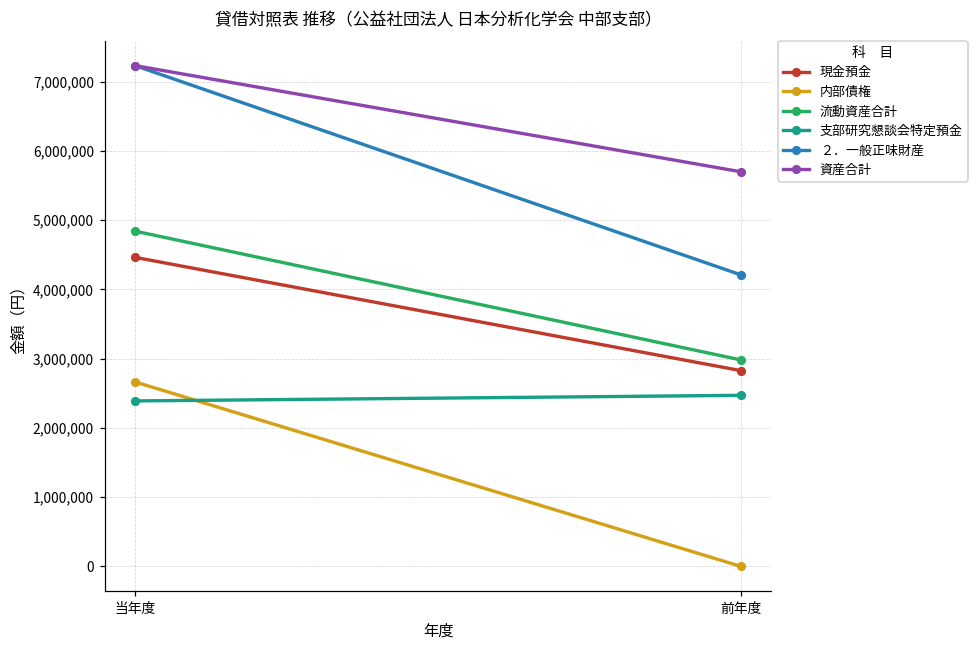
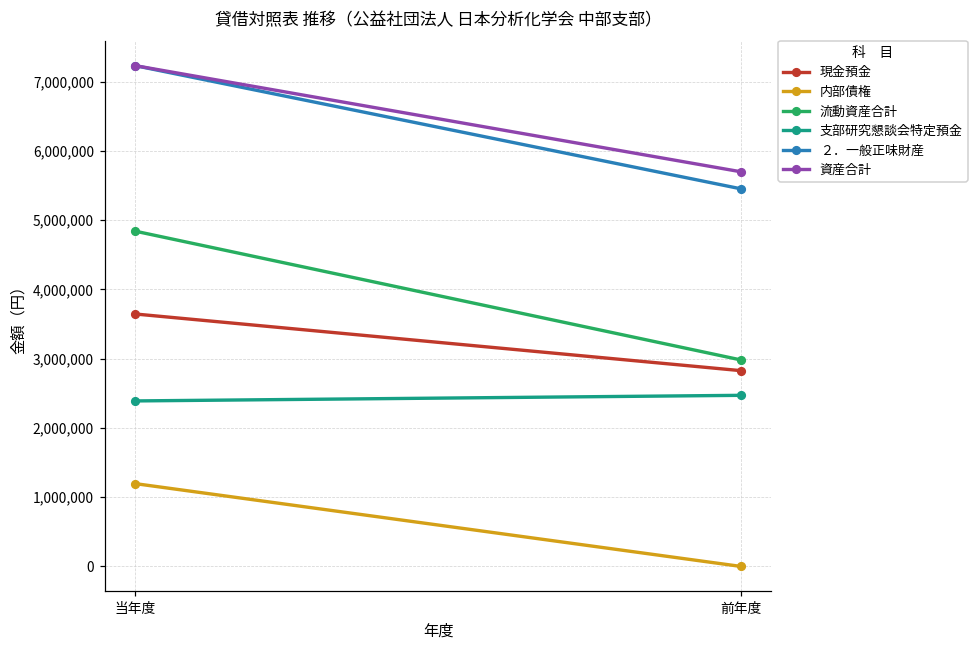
  {
    "現金預金": {
-     "当年度": "4,500,000",
+     "当年度": "3,600,000",
      "前年度": "2,800,000"
    },
    "内部債権": {
-     "当年度": "2,700,000",
+     "当年度": "1,200,000",
      "前年度": "0"
    },
    "２．一般正味財産": {
-     "前年度": "4,200,000"
+     "前年度": "5,500,000"
    },
    "資産合計": {
      "前年度": "5,700,000"
    }
  }
